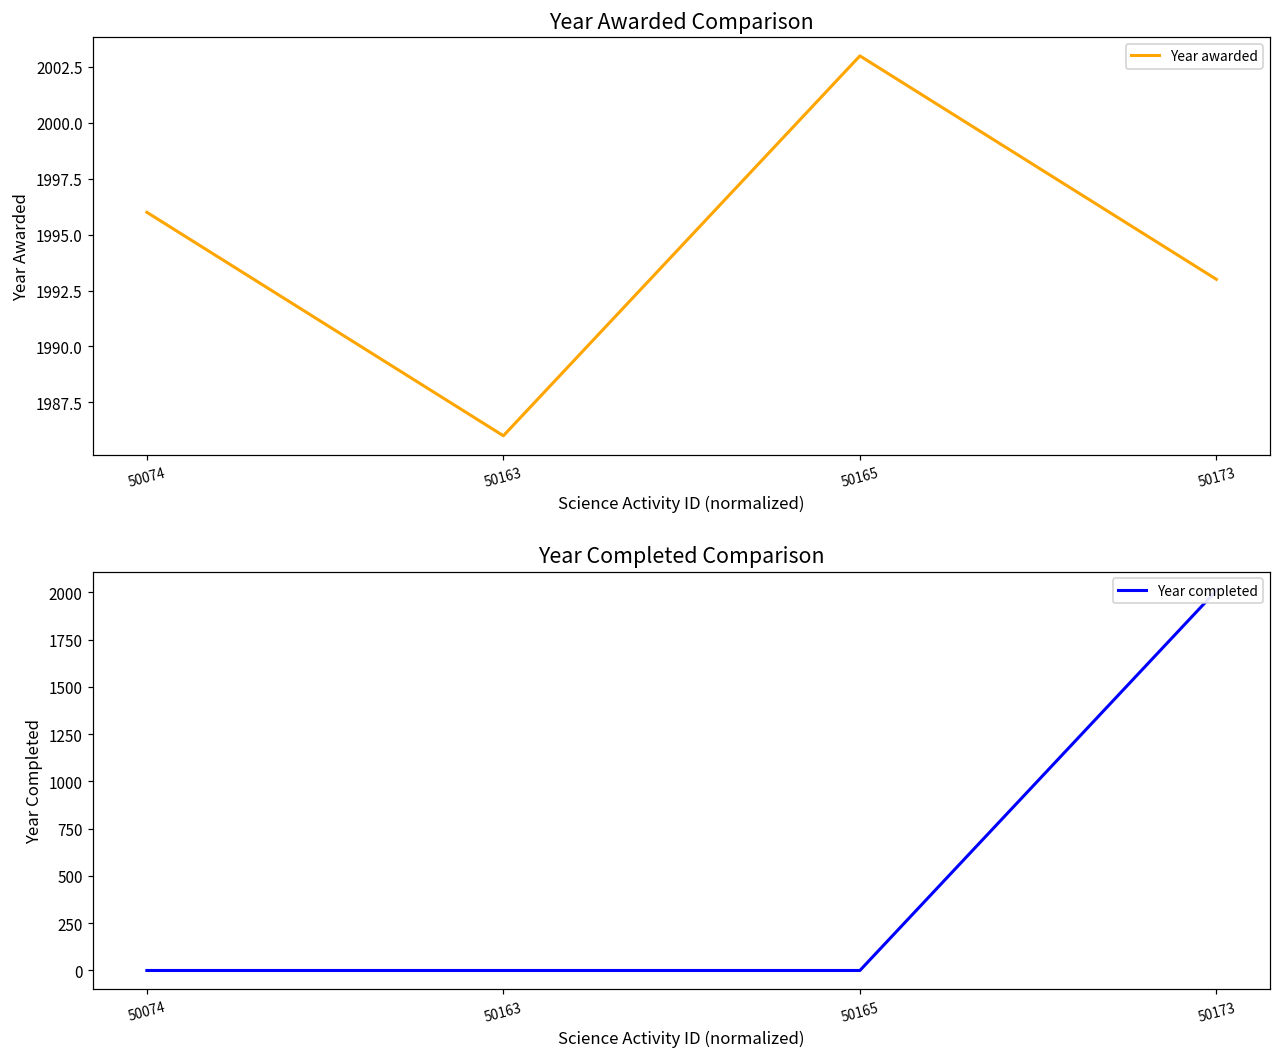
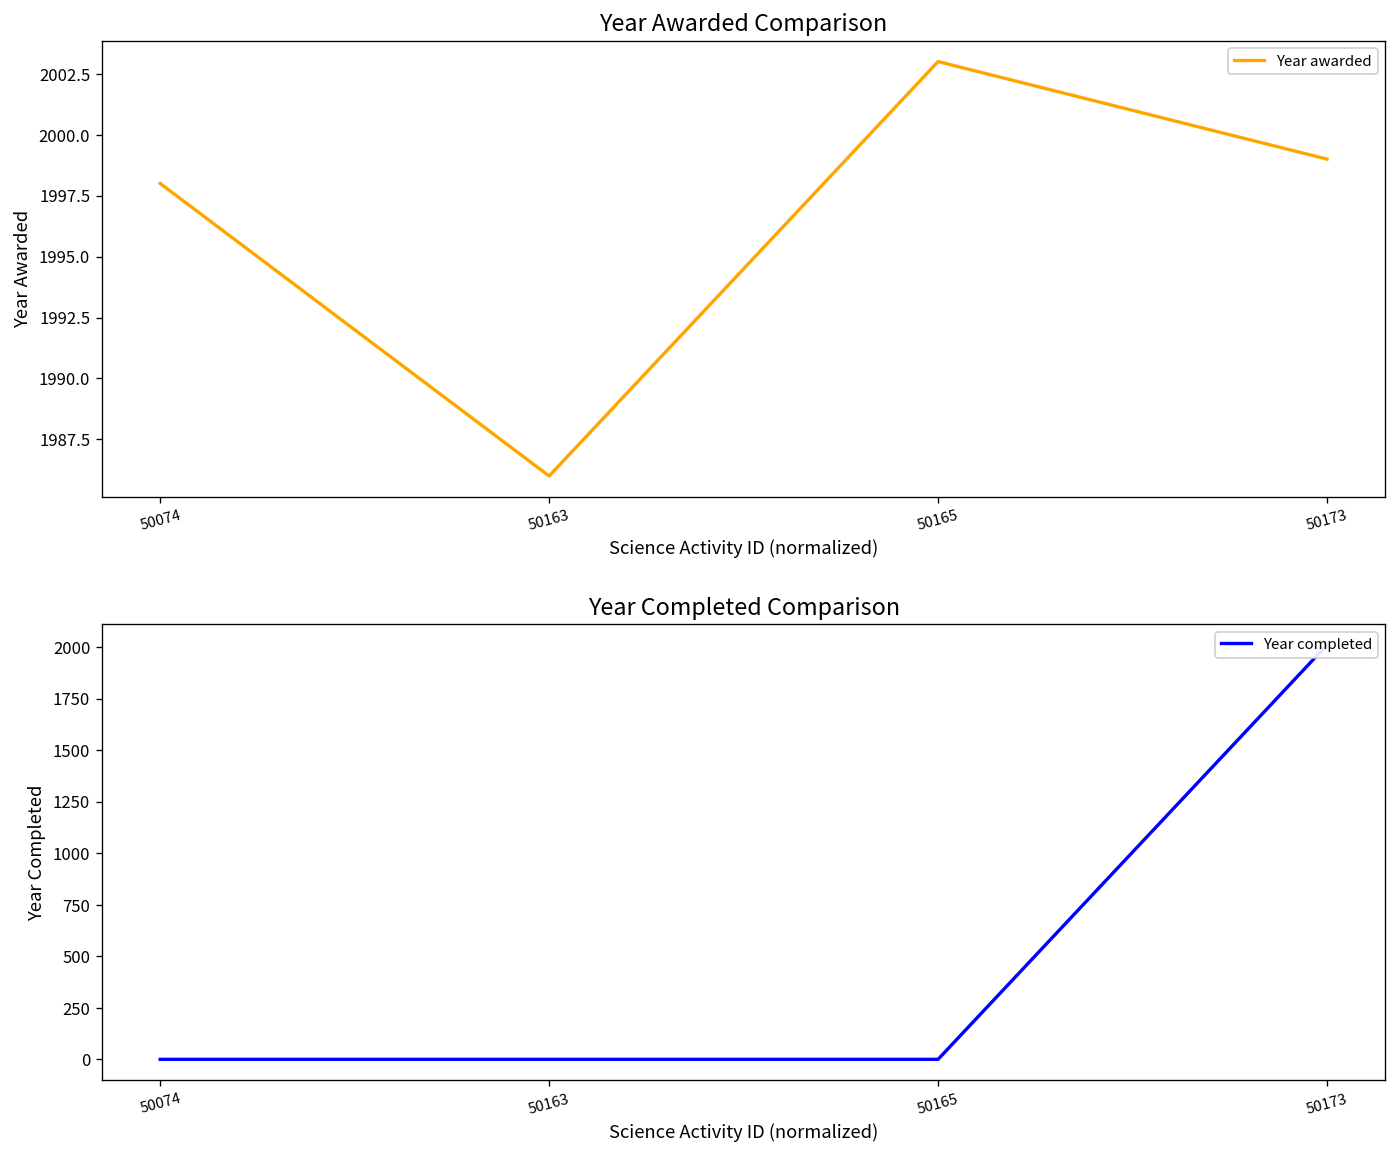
  {
    "Year Awarded Comparison": {
-     "50074": 1996,
+     "50074": 1998,
      "50163": 1986,
      "50165": 2003,
-     "50173": 1993
+     "50173": 1999
    },
    "Year Completed Comparison": {
      "50074": 0,
      "50163": 0,
      "50165": 0
    }
  }
